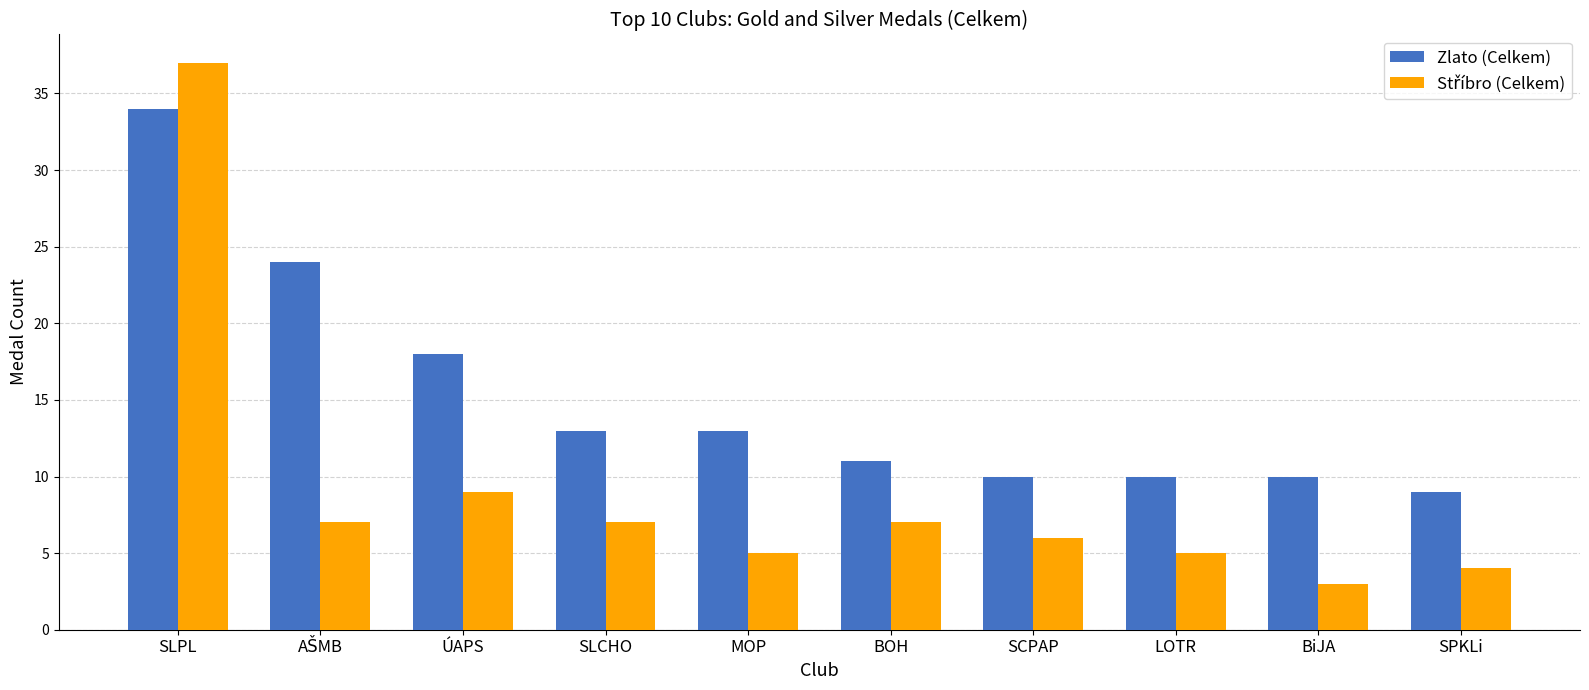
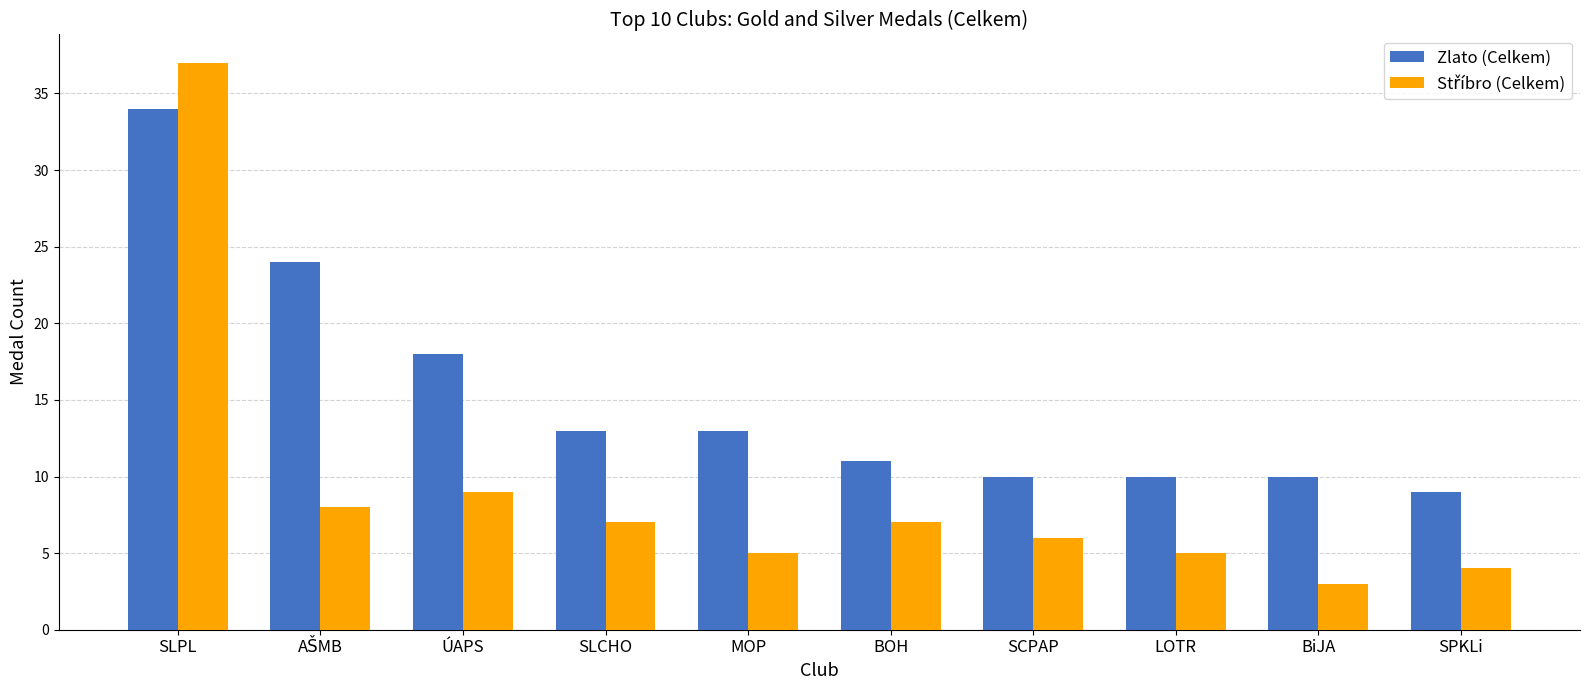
  {
    "Zlato (Celkem)": {
      "SLPL": 34,
      "AŠMB": 24,
      "ÚAPS": 18,
      "SLCHO": 13,
      "MOP": 13,
      "BOH": 11,
      "SCPAP": 10,
      "LOTR": 10,
      "BiJA": 10,
      "SPKLi": 9
    },
    "Stříbro (Celkem)": {
      "SLPL": 37,
-     "AŠMB": 7,
+     "AŠMB": 8,
      "ÚAPS": 9,
      "SLCHO": 7,
      "MOP": 5,
      "BOH": 7,
      "SCPAP": 6,
      "LOTR": 5,
      "BiJA": 3,
      "SPKLi": 4
    }
  }
